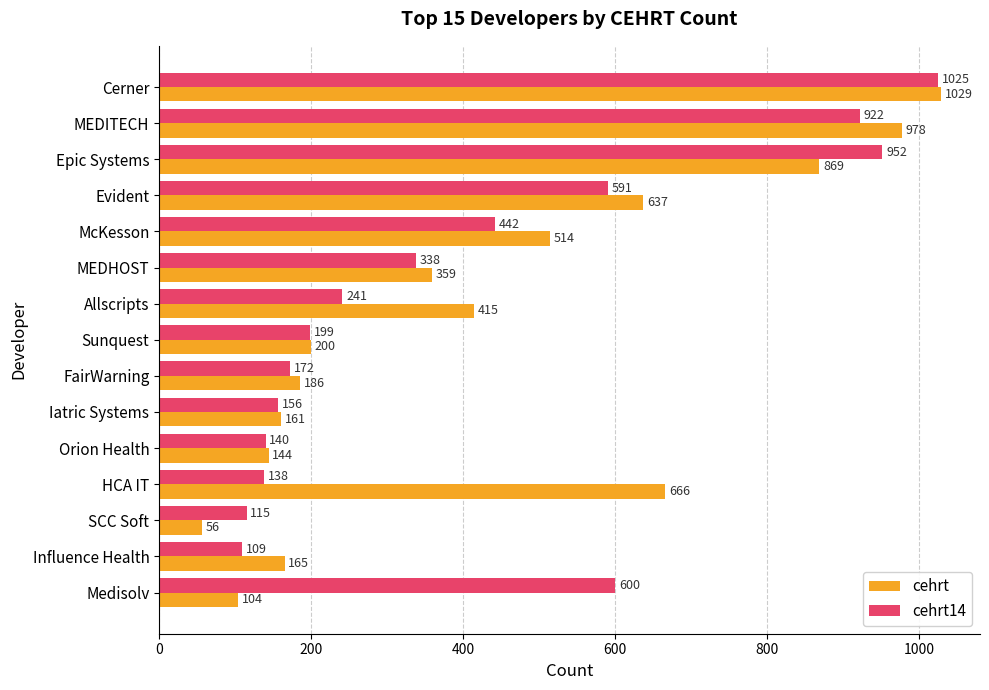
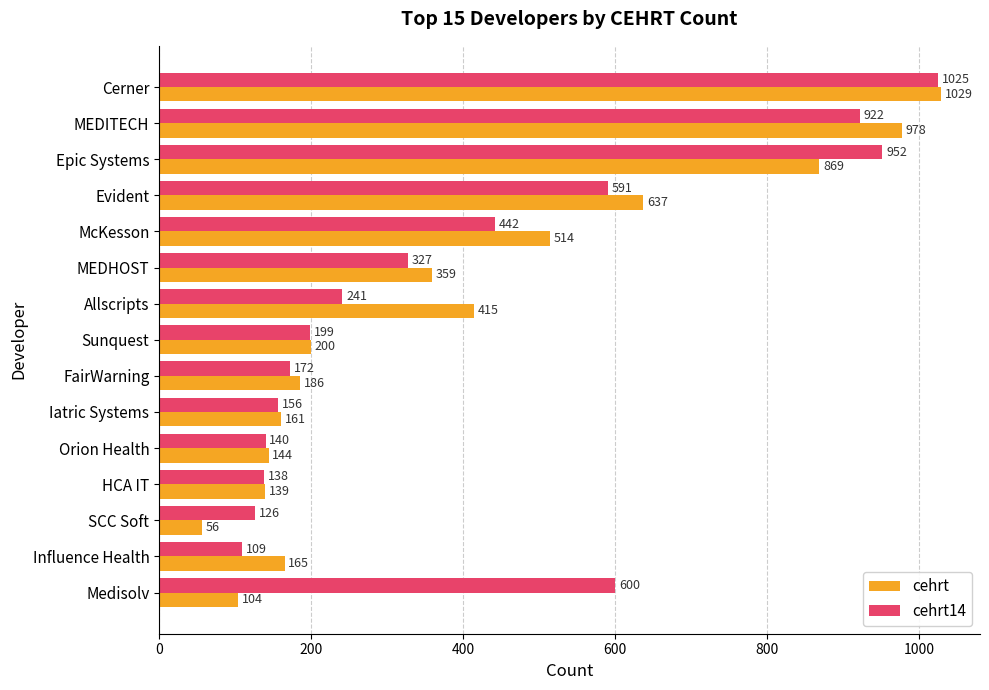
  {
    "cehrt": {
      "Cerner": 1029,
      "MEDITECH": 978,
      "Epic Systems": 869,
      "Evident": 637,
      "McKesson": 514,
      "MEDHOST": 359,
      "Allscripts": 415,
      "Sunquest": 200,
      "FairWarning": 186,
      "Iatric Systems": 161,
      "Orion Health": 144,
-     "HCA IT": 666,
+     "HCA IT": 139,
      "SCC Soft": 56,
      "Influence Health": 165,
      "Medisolv": 104
    },
    "cehrt14": {
      "Cerner": 1025,
      "MEDITECH": 922,
      "Epic Systems": 952,
      "Evident": 591,
      "McKesson": 442,
-     "MEDHOST": 338,
+     "MEDHOST": 327,
      "Allscripts": 241,
      "Sunquest": 199,
      "FairWarning": 172,
      "Iatric Systems": 156,
      "Orion Health": 140,
      "HCA IT": 138,
-     "SCC Soft": 115,
+     "SCC Soft": 126,
      "Influence Health": 109,
      "Medisolv": 600
    }
  }
